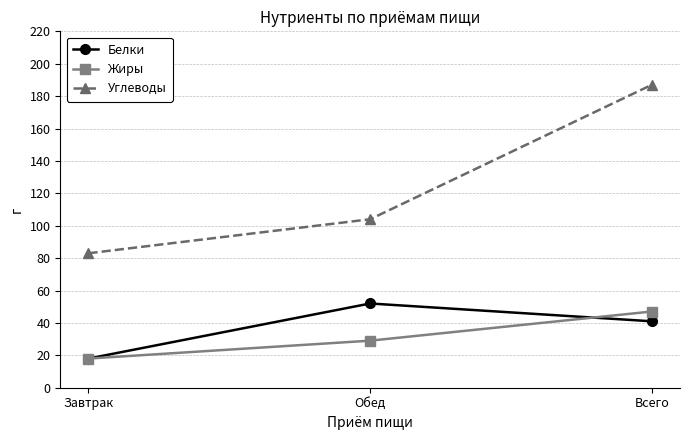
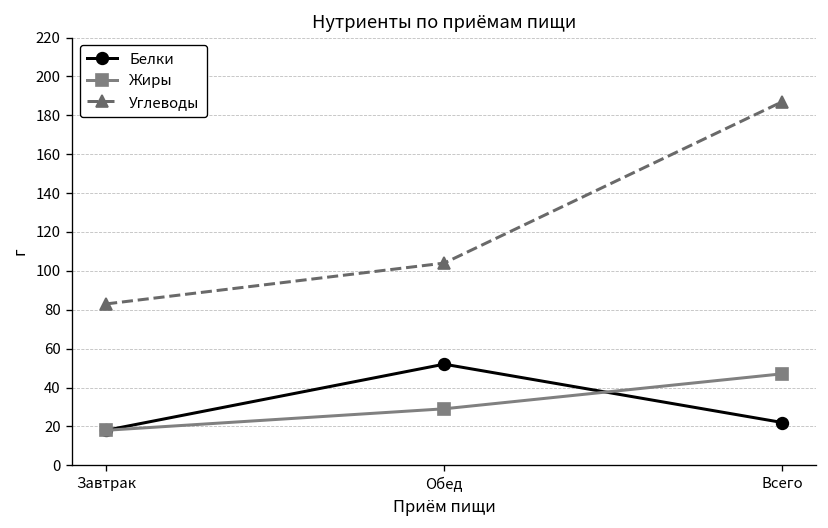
  {
    "Белки": {
      "Обед": 52,
-     "Всего": 41
+     "Всего": 22
    }
  }
